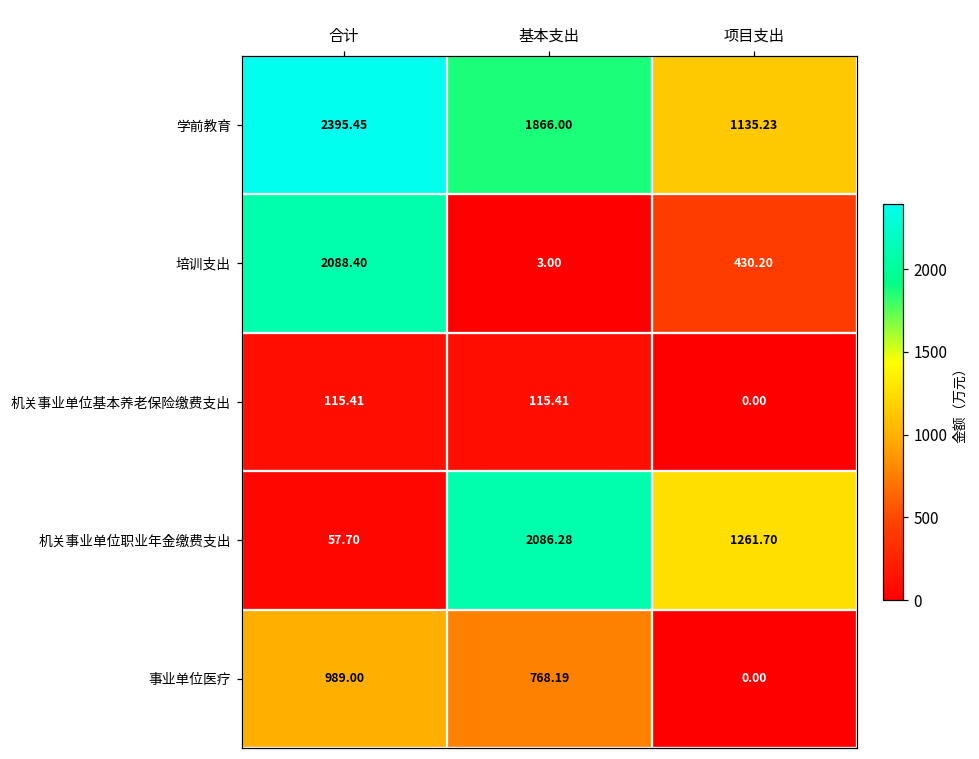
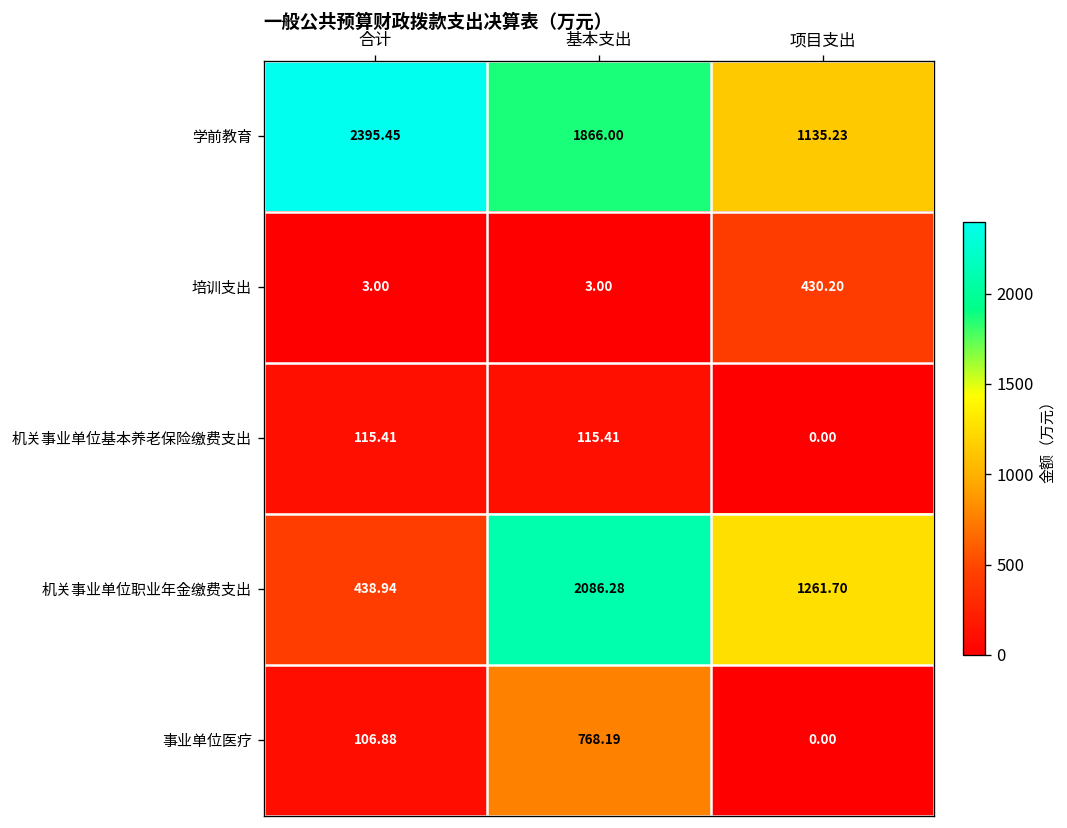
  {
    "学前教育": {
      "合计": 2395.45,
      "基本支出": 1866.00,
      "项目支出": 1135.23
    },
    "培训支出": {
-     "合计": 2088.40,
+     "合计": 3.00,
      "基本支出": 3.00,
      "项目支出": 430.20
    },
    "机关事业单位基本养老保险缴费支出": {
      "合计": 115.41,
      "基本支出": 115.41,
      "项目支出": 0.00
    },
    "机关事业单位职业年金缴费支出": {
-     "合计": 57.70,
+     "合计": 438.94,
      "基本支出": 2086.28,
      "项目支出": 1261.70
    },
    "事业单位医疗": {
-     "合计": 989.00,
+     "合计": 106.88,
      "基本支出": 768.19,
      "项目支出": 0.00
    }
  }
